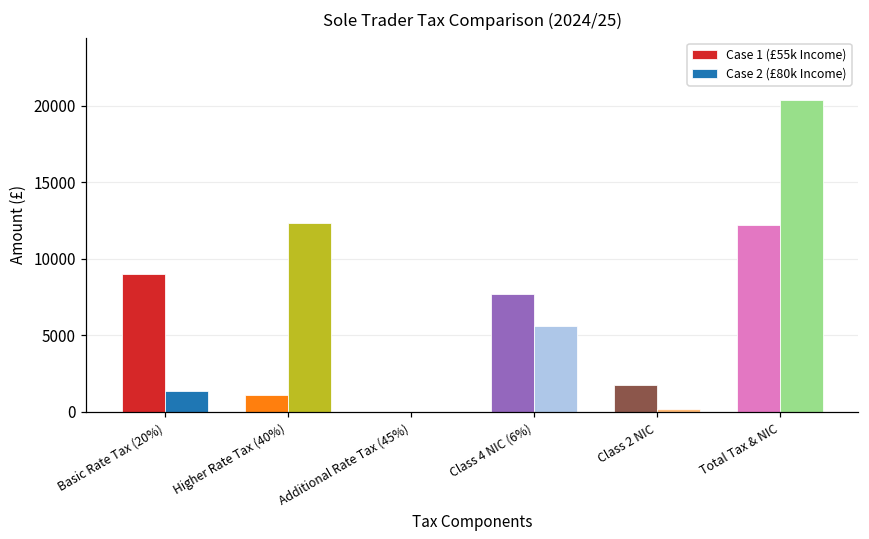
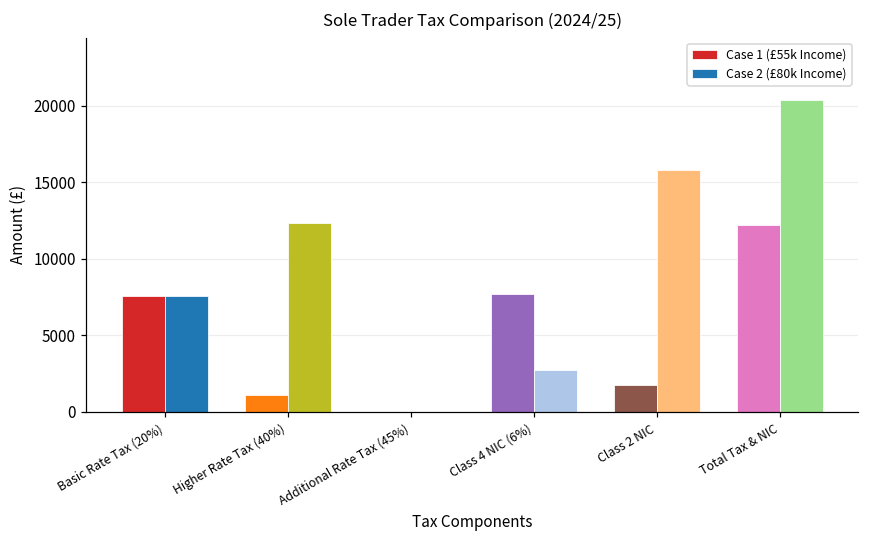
  {
    "Case 1 (£55k Income)": {
-     "Basic Rate Tax (20%)": 9000,
+     "Basic Rate Tax (20%)": 7500,
      "Higher Rate Tax (40%)": 1100,
      "Additional Rate Tax (45%)": 0,
      "Class 4 NIC (6%)": 7700,
      "Class 2 NIC": 1700,
      "Total Tax & NIC": 12200
    },
    "Case 2 (£80k Income)": {
-     "Basic Rate Tax (20%)": 1300,
+     "Basic Rate Tax (20%)": 7500,
      "Higher Rate Tax (40%)": 12300,
      "Additional Rate Tax (45%)": 0,
-     "Class 4 NIC (6%)": 5600,
-     "Class 2 NIC": 200,
+     "Class 4 NIC (6%)": 2800,
+     "Class 2 NIC": 15800,
      "Total Tax & NIC": 20400
    }
  }
